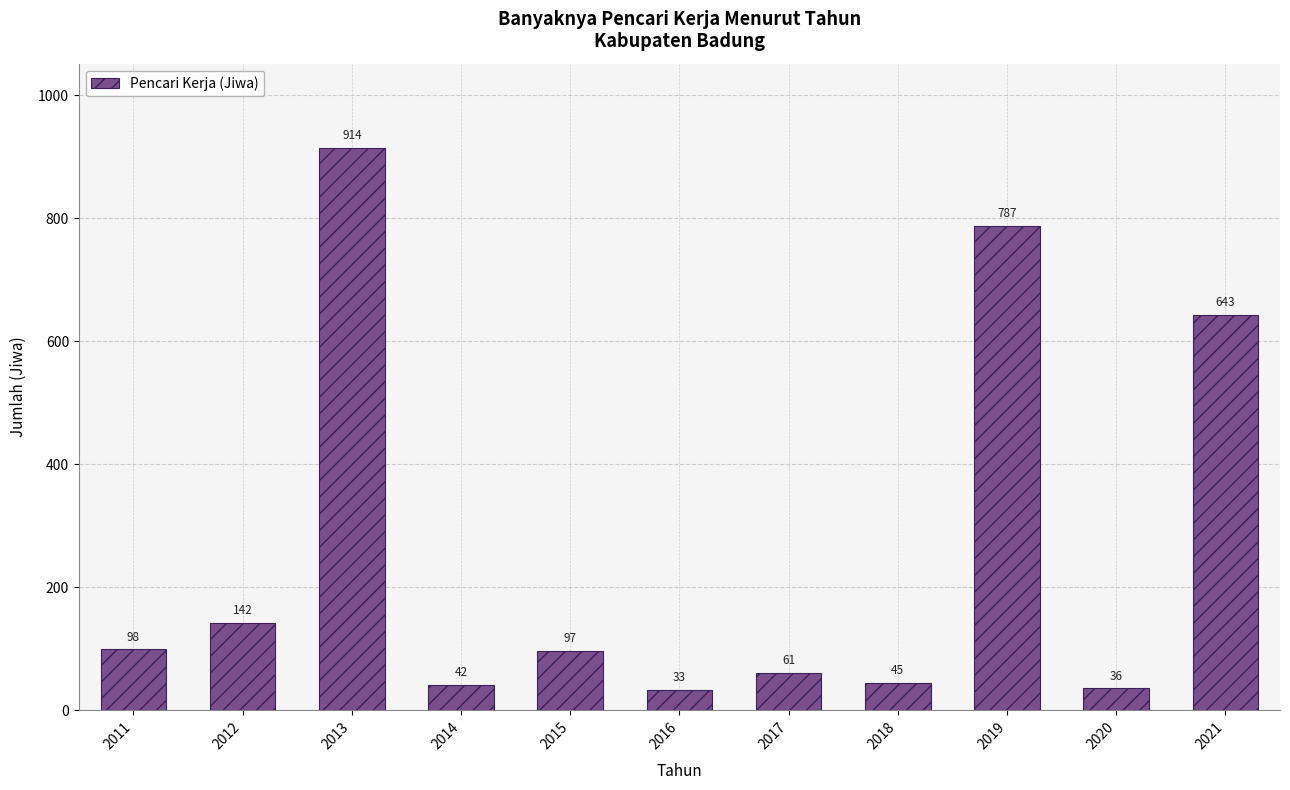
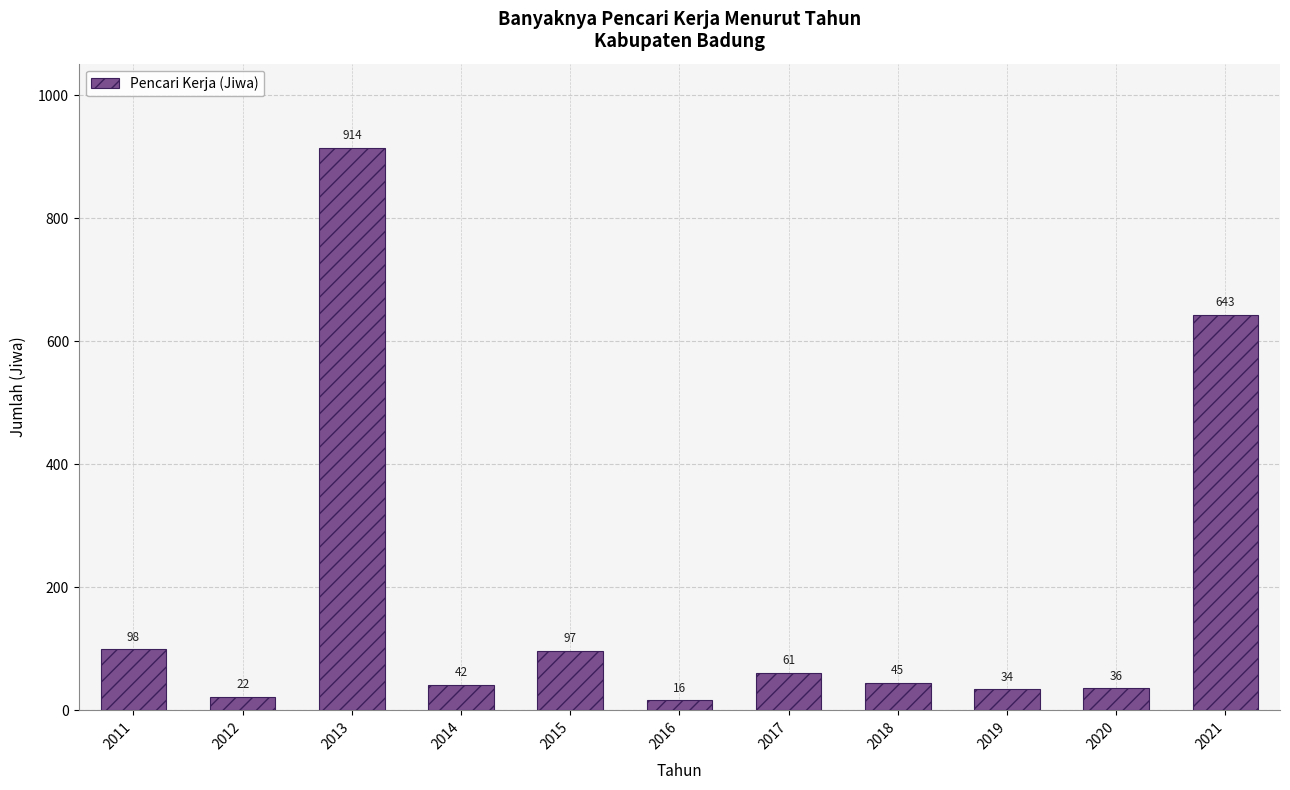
  {
-   "2012": 142,
+   "2012": 22,
    "2013": 914,
    "2014": 42,
    "2015": 97,
-   "2016": 33,
+   "2016": 16,
    "2017": 61,
    "2018": 45,
-   "2019": 787,
+   "2019": 34,
    "2020": 36,
    "2021": 643
  }
